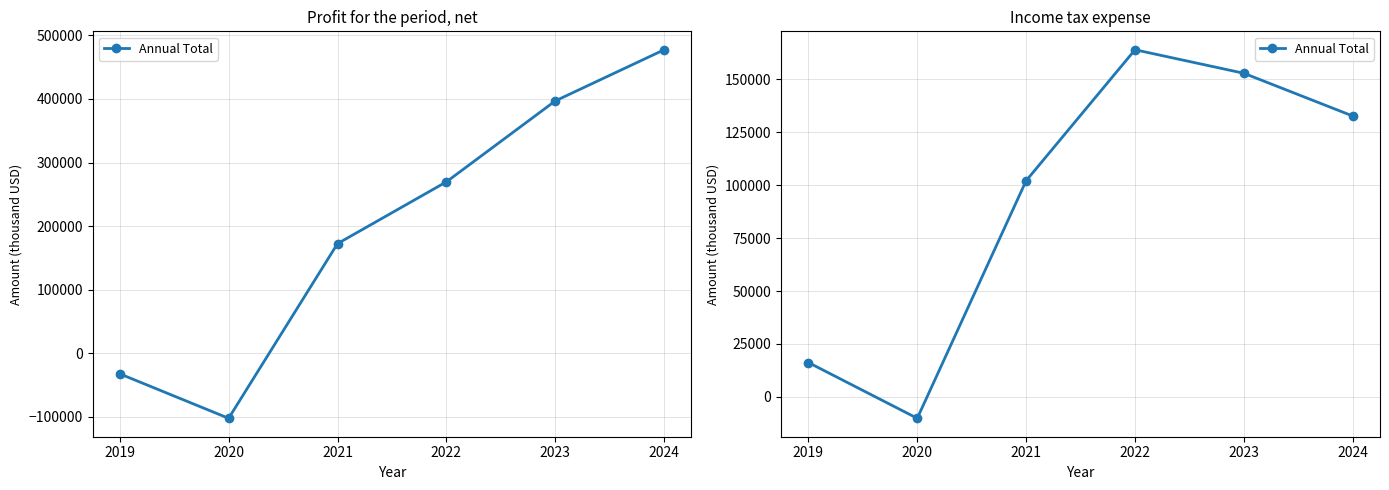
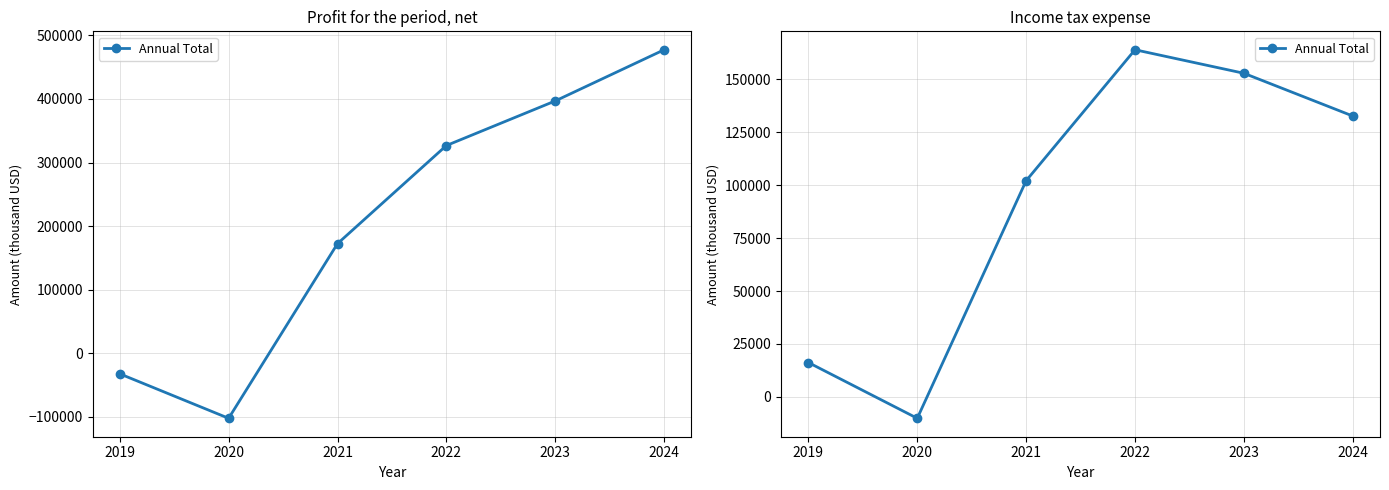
  {
    "Profit for the period, net": {
      "2019": -30000,
      "2020": -100000,
      "2021": 170000,
-     "2022": 270000,
+     "2022": 330000,
      "2023": 400000,
      "2024": 480000
    },
    "Income tax expense": {
      "2019": 16000,
      "2020": -10000,
      "2021": 102000,
      "2022": 164000,
      "2023": 153000,
      "2024": 133000
    }
  }
